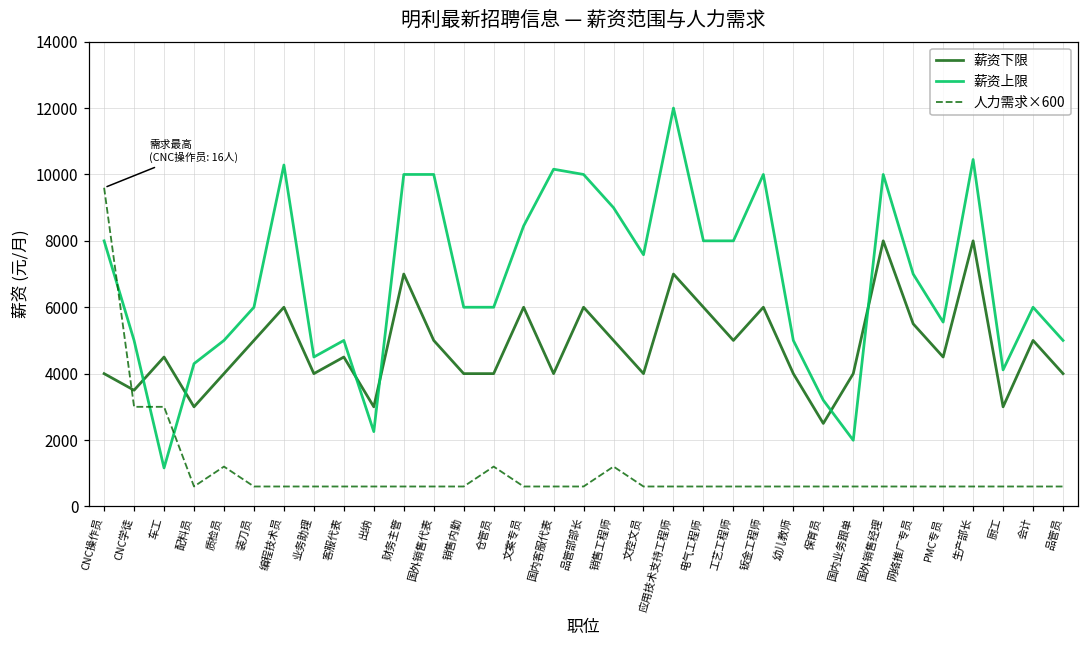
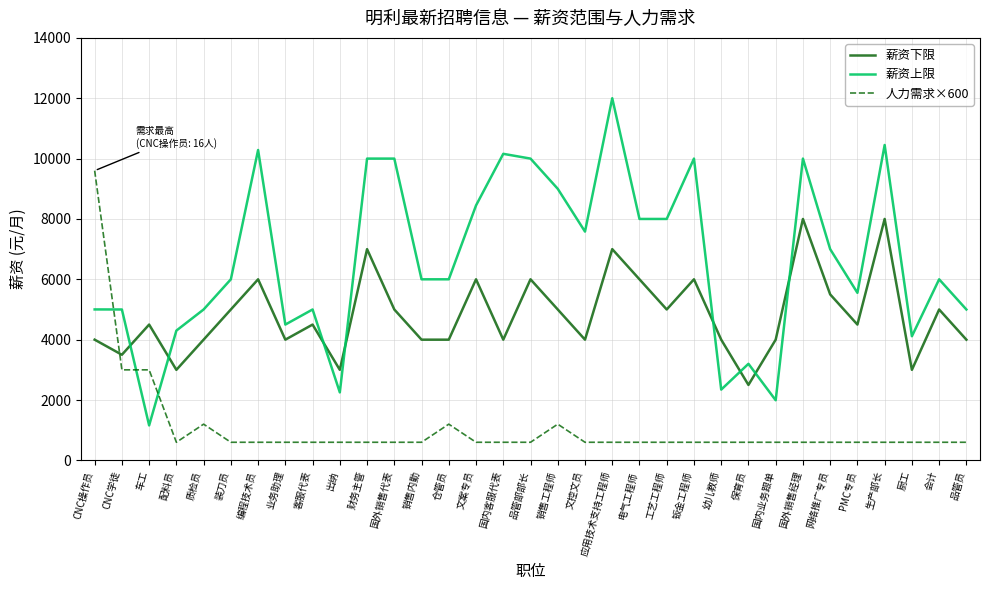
  {
    "薪资上限": {
-     "CNC操作员": 8000,
+     "CNC操作员": 5000,
      "CNC学徒": 5000,
      "车工": 1200,
      "配料员": 4300,
      "质检员": 5000,
      "装刀员": 6000,
      "编程技术员": 10300,
      "业务助理": 4500,
      "客服代表": 5000,
      "出纳": 2300,
      "财务主管": 10000,
      "国外销售代表": 10000,
      "销售内勤": 6000,
      "仓管员": 6000,
      "文案专员": 8400,
      "国内客服代表": 10200,
      "品管部部长": 10000,
      "销售工程师": 9000,
      "文控文员": 7600,
      "应用技术支持工程师": 12000,
      "电气工程师": 8000,
      "工艺工程师": 8000,
      "钣金工程师": 10000,
-     "幼儿教师": 5000,
+     "幼儿教师": 2300,
      "保育员": 3200,
      "国内业务跟单": 2000,
      "国外销售经理": 10000,
      "网络推广专员": 7000,
      "PMC专员": 5600,
      "生产部长": 10500,
      "厨工": 4100,
      "会计": 6000,
      "品管员": 5000
    }
  }
